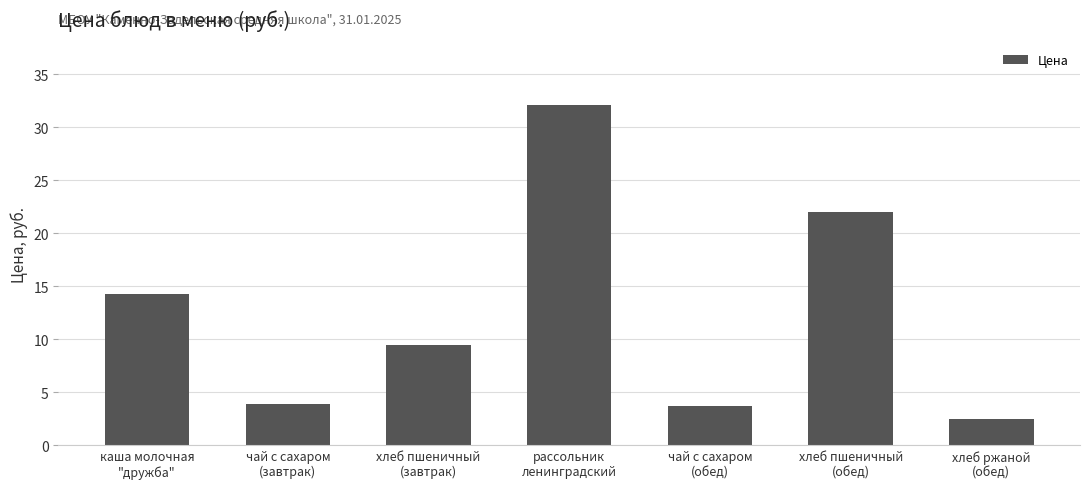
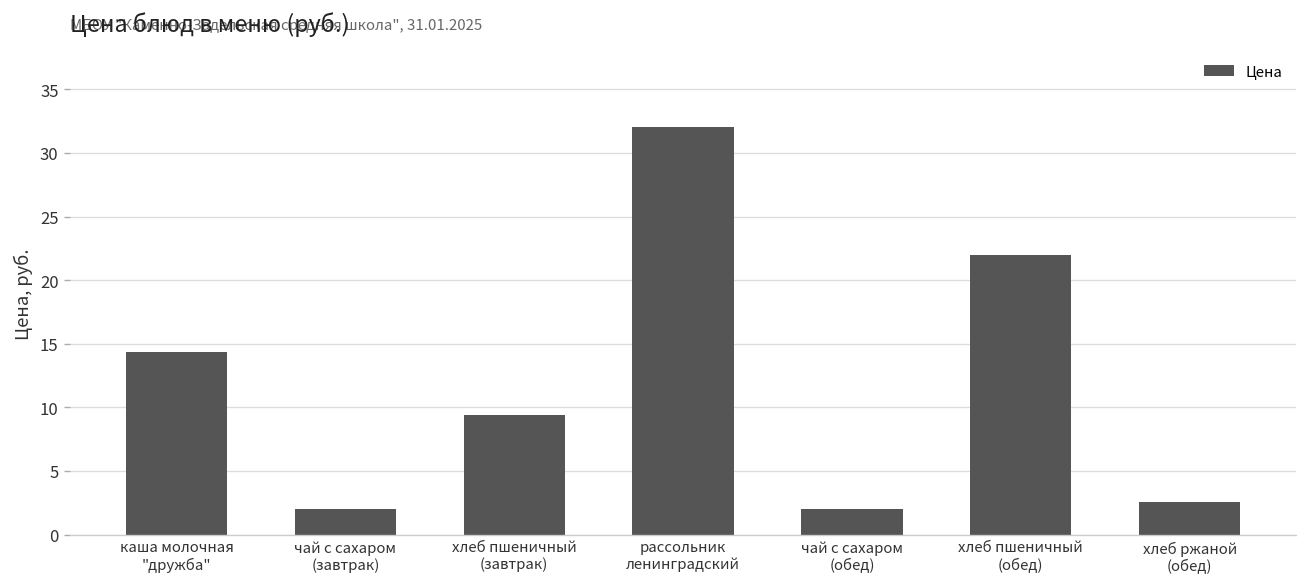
  {
    "каша молочная \"дружба\"": 14.3,
-   "чай с сахаром (завтрак)": 3.9,
+   "чай с сахаром (завтрак)": 2.0,
    "хлеб пшеничный (завтрак)": 9.4,
    "рассольник ленинградский": 32.1,
-   "чай с сахаром (обед)": 3.7,
+   "чай с сахаром (обед)": 2.0,
    "хлеб пшеничный (обед)": 22.0,
    "хлеб ржаной (обед)": 2.5
  }
